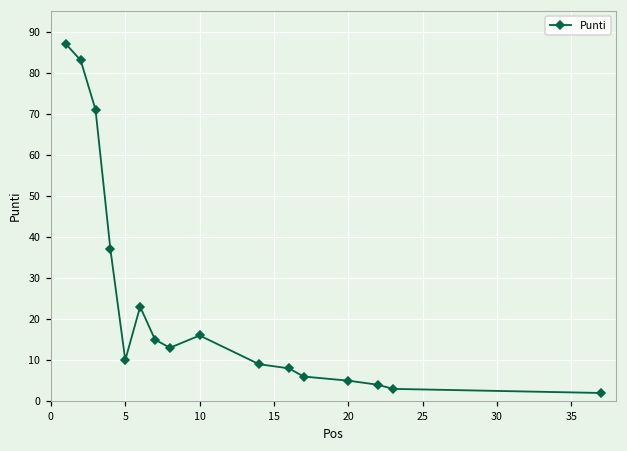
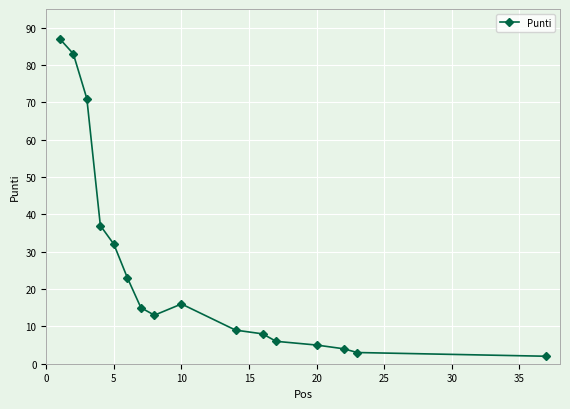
  {
-   "5": 10,
+   "5": 32,
    "10": 16,
    "20": 5
  }
